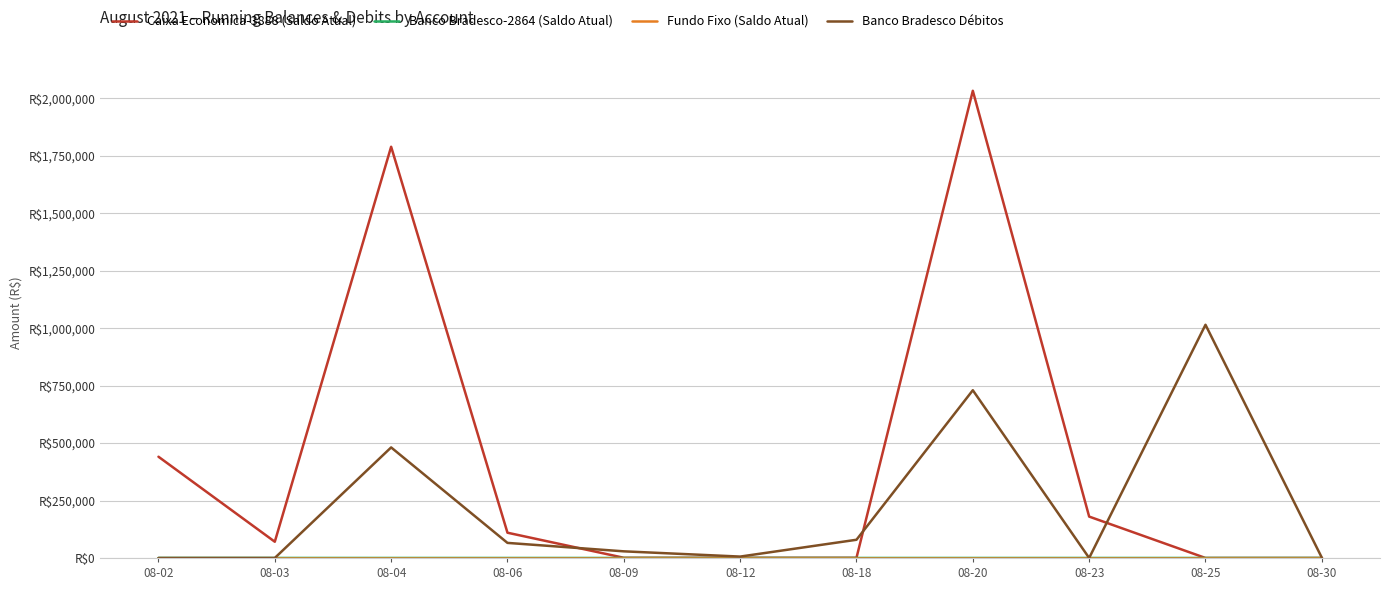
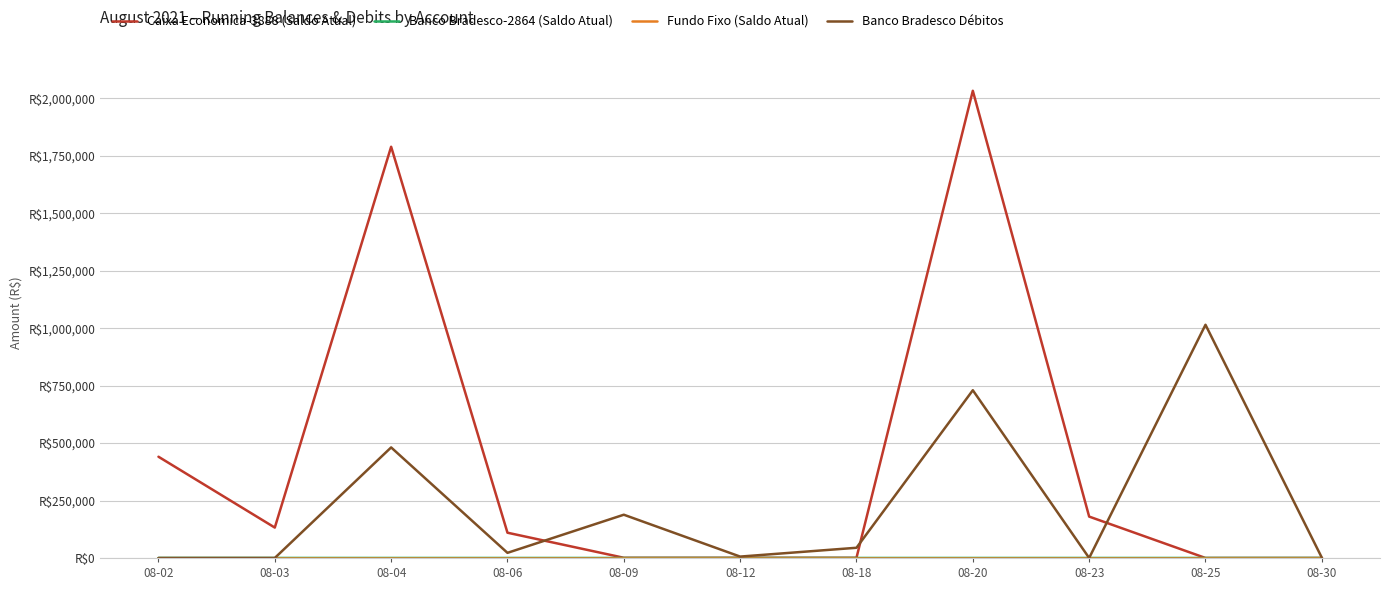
  {
    "Caixa Economica-3888 (Saldo Atual)": {
      "08-02": "R$440,000",
-     "08-03": "R$70,000",
+     "08-03": "R$130,000",
      "08-04": "R$1,790,000",
      "08-06": "R$110,000",
      "08-20": "R$2,030,000",
      "08-23": "R$180,000"
    },
    "Fundo Fixo (Saldo Atual)": {
      "08-04": "R$0",
      "08-06": "R$0",
      "08-20": "R$0"
    },
    "Banco Bradesco Débitos": {
      "08-04": "R$480,000",
-     "08-06": "R$70,000",
-     "08-09": "R$30,000",
-     "08-18": "R$80,000",
+     "08-06": "R$20,000",
+     "08-09": "R$190,000",
+     "08-18": "R$40,000",
      "08-20": "R$730,000",
      "08-25": "R$1,010,000"
    }
  }
